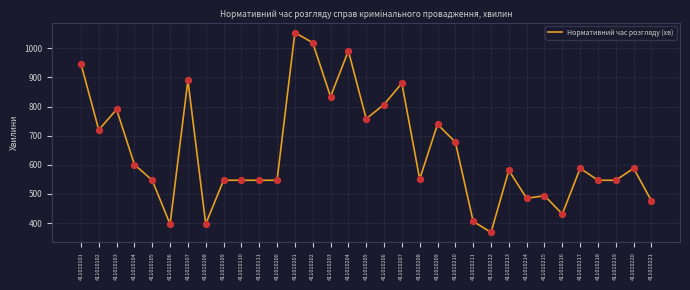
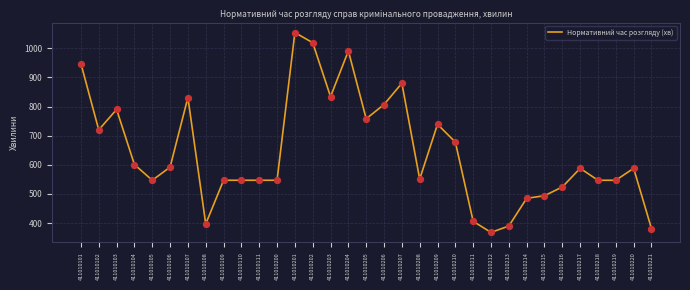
  {
    "411010101": 950,
    "411010102": 720,
    "411010103": 790,
    "411010104": 600,
    "411010105": 550,
-   "411010106": 400,
-   "411010107": 890,
+   "411010106": 590,
+   "411010107": 830,
    "411010108": 400,
    "411010109": 550,
    "411010110": 550,
    "411010111": 550,
    "411010200": 550,
    "411010201": 1050,
    "411010202": 1020,
    "411010203": 830,
    "411010204": 990,
    "411010205": 760,
    "411010206": 810,
    "411010207": 880,
    "411010208": 550,
    "411010209": 740,
    "411010210": 680,
    "411010211": 410,
    "411010212": 370,
-   "411010213": 580,
+   "411010213": 390,
    "411010214": 490,
    "411010215": 490,
-   "411010216": 430,
+   "411010216": 520,
    "411010217": 590,
    "411010218": 550,
    "411010219": 550,
    "411010220": 590,
-   "411010221": 480
+   "411010221": 380
  }
